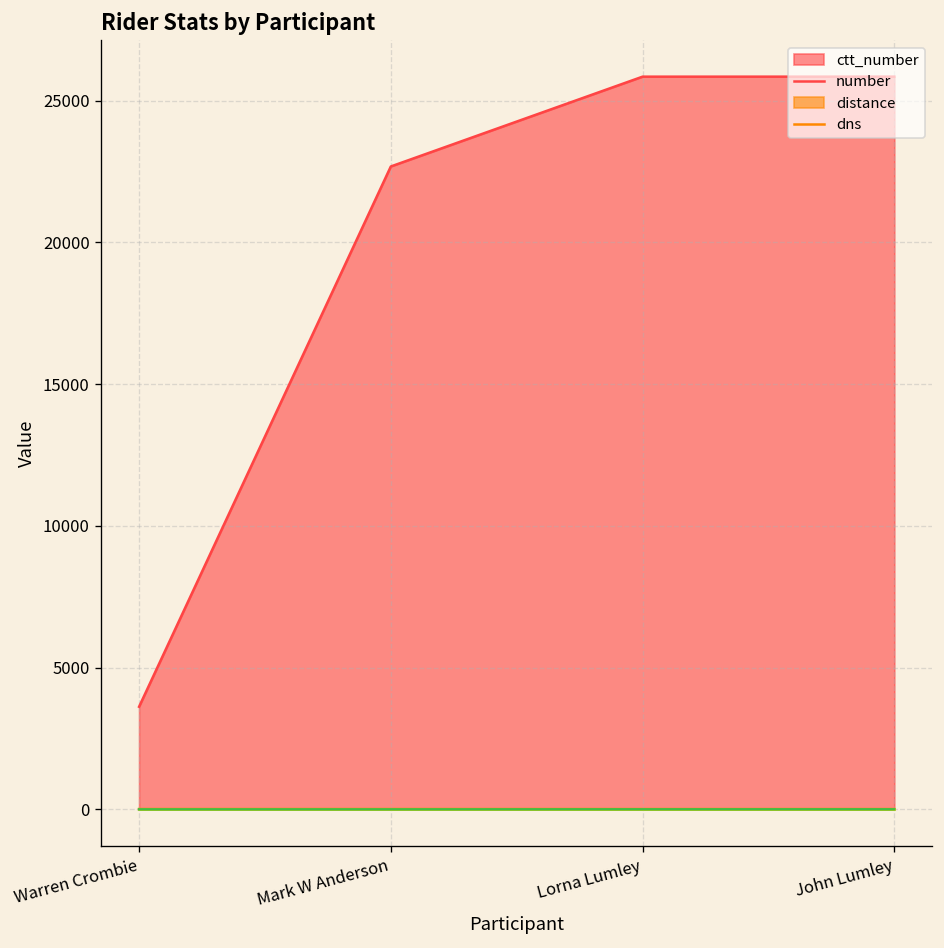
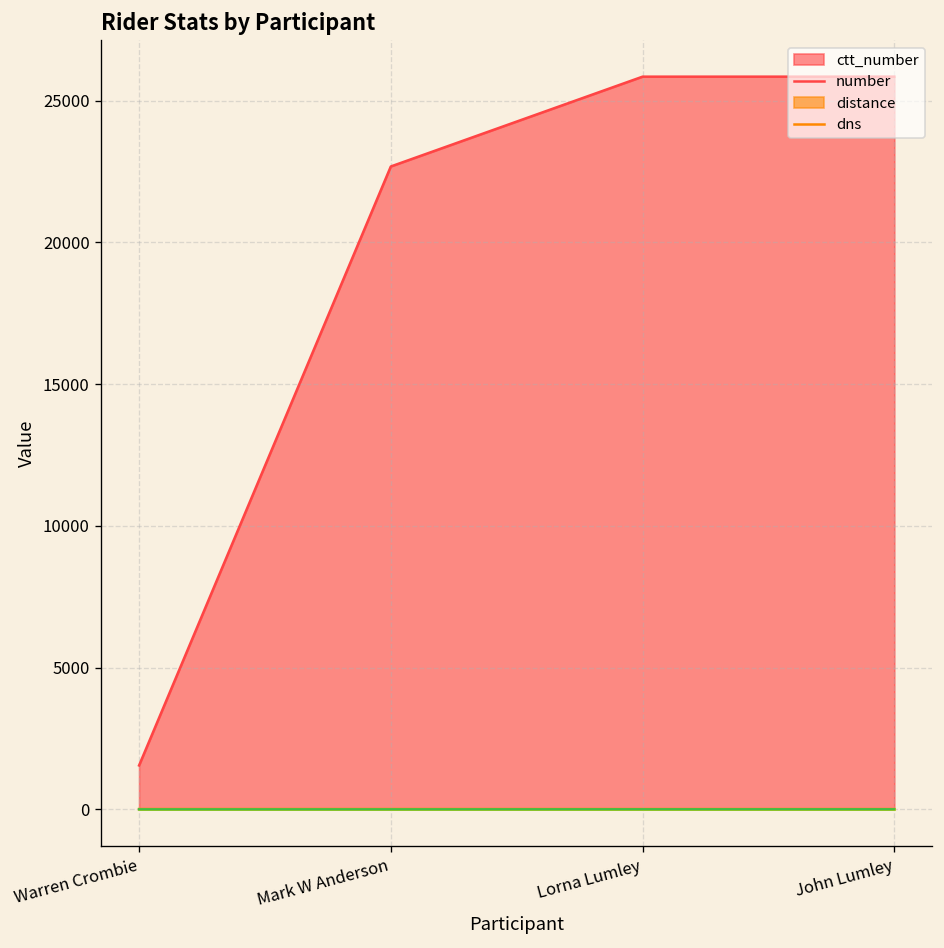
  {
    "ctt_number": {
-     "Warren Crombie": 3600,
+     "Warren Crombie": 1500,
      "Mark W Anderson": 22700,
      "Lorna Lumley": 25800
    }
  }
